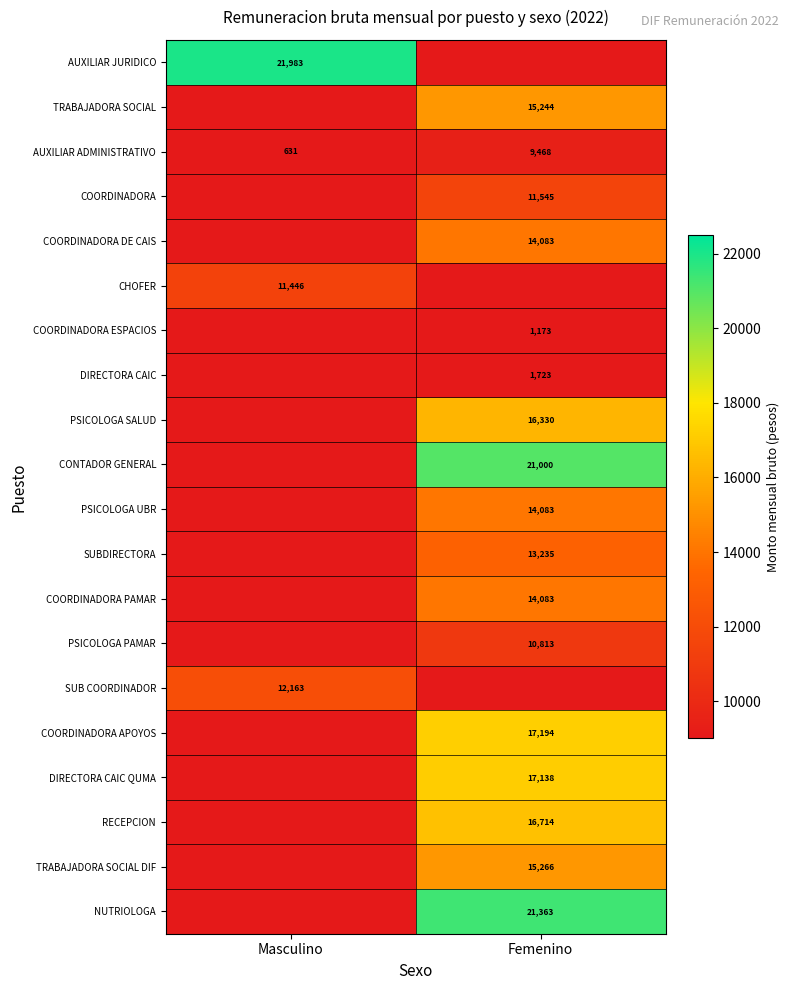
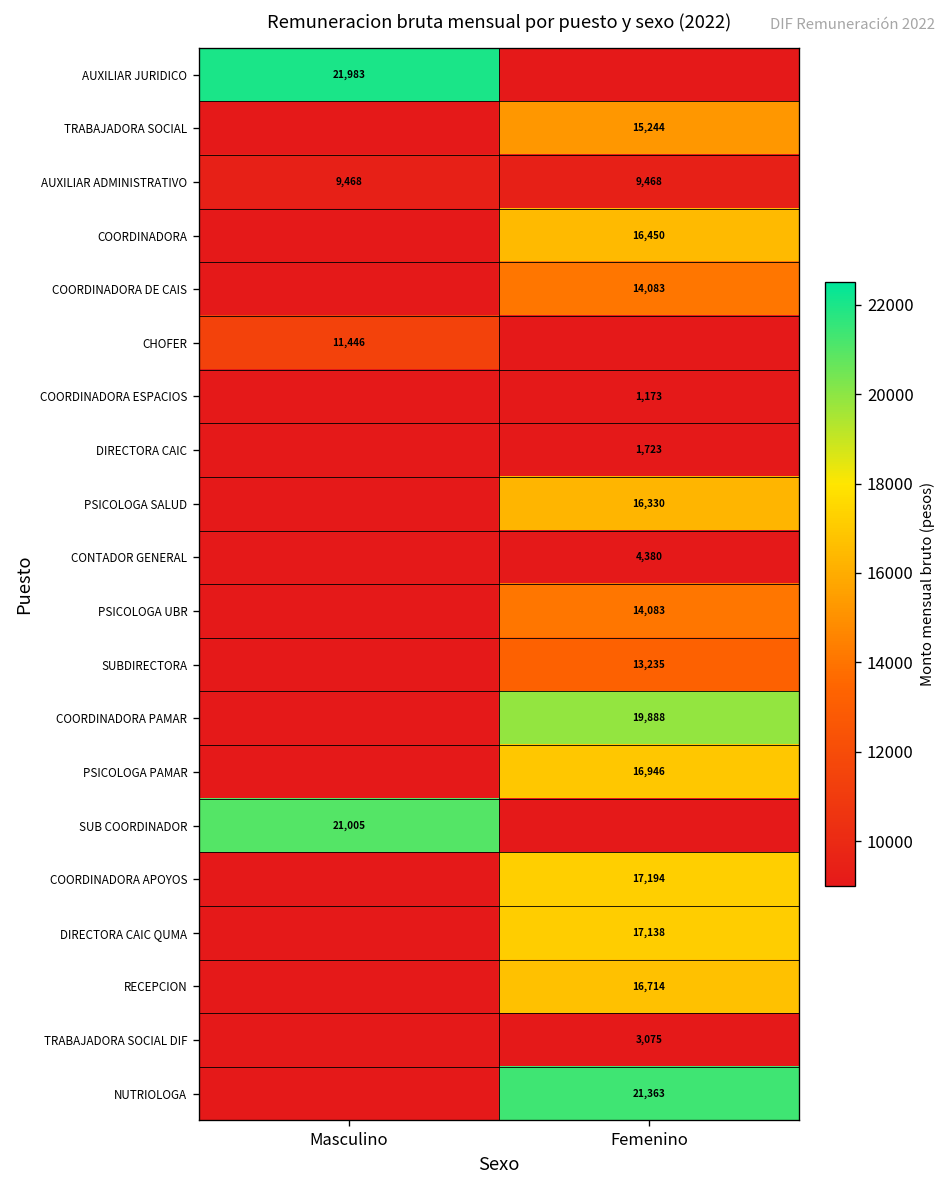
  {
    "AUXILIAR JURIDICO": {
      "Masculino": "21,983"
    },
    "TRABAJADORA SOCIAL": {
      "Femenino": "15,244"
    },
    "AUXILIAR ADMINISTRATIVO": {
-     "Masculino": "631",
+     "Masculino": "9,468",
      "Femenino": "9,468"
    },
    "COORDINADORA": {
-     "Femenino": "11,545"
+     "Femenino": "16,450"
    },
    "COORDINADORA DE CAIS": {
      "Femenino": "14,083"
    },
    "CHOFER": {
      "Masculino": "11,446"
    },
    "COORDINADORA ESPACIOS": {
      "Femenino": "1,173"
    },
    "DIRECTORA CAIC": {
      "Femenino": "1,723"
    },
    "PSICOLOGA SALUD": {
      "Femenino": "16,330"
    },
    "CONTADOR GENERAL": {
-     "Femenino": "21,000"
+     "Femenino": "4,380"
    },
    "PSICOLOGA UBR": {
      "Femenino": "14,083"
    },
    "SUBDIRECTORA": {
      "Femenino": "13,235"
    },
    "COORDINADORA PAMAR": {
-     "Femenino": "14,083"
+     "Femenino": "19,888"
    },
    "PSICOLOGA PAMAR": {
-     "Femenino": "10,813"
+     "Femenino": "16,946"
    },
    "SUB COORDINADOR": {
-     "Masculino": "12,163"
+     "Masculino": "21,005"
    },
    "COORDINADORA APOYOS": {
      "Femenino": "17,194"
    },
    "DIRECTORA CAIC QUMA": {
      "Femenino": "17,138"
    },
    "RECEPCION": {
      "Femenino": "16,714"
    },
    "TRABAJADORA SOCIAL DIF": {
-     "Femenino": "15,266"
+     "Femenino": "3,075"
    },
    "NUTRIOLOGA": {
      "Femenino": "21,363"
    }
  }
